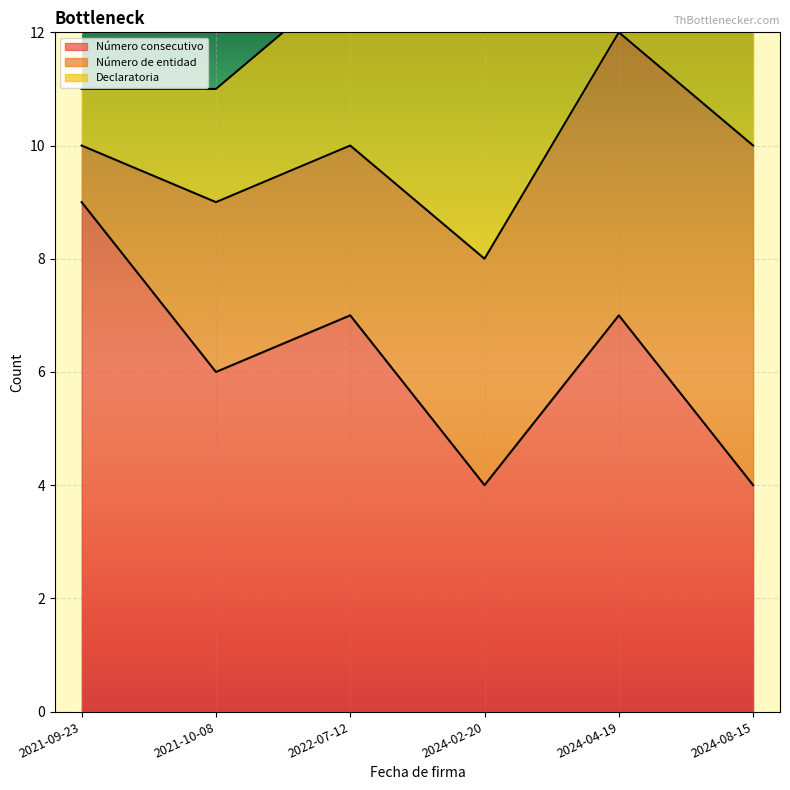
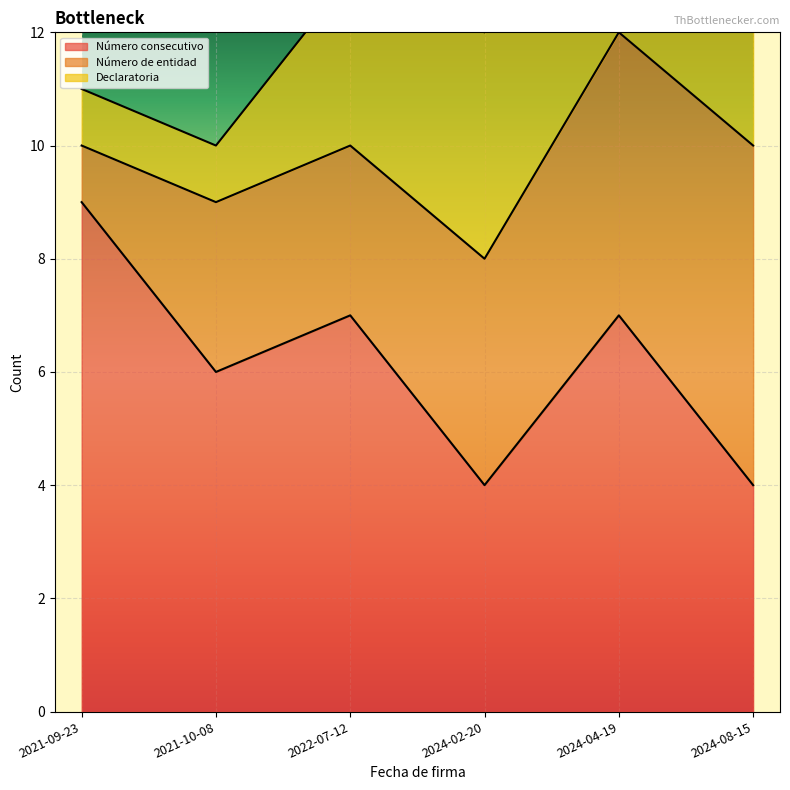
  {
    "Declaratoria": {
      "2021-09-23": 1,
-     "2021-10-08": 2,
+     "2021-10-08": 1,
      "2024-02-20": 4
    }
  }
